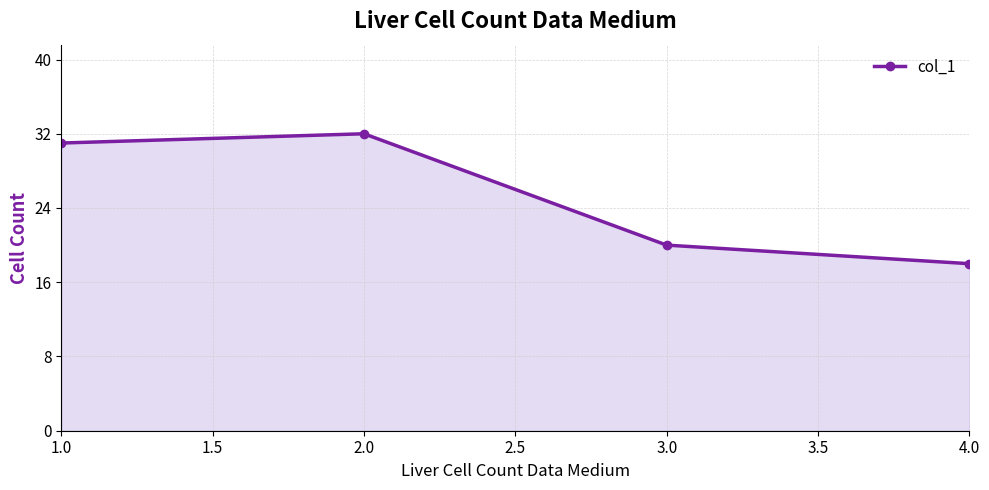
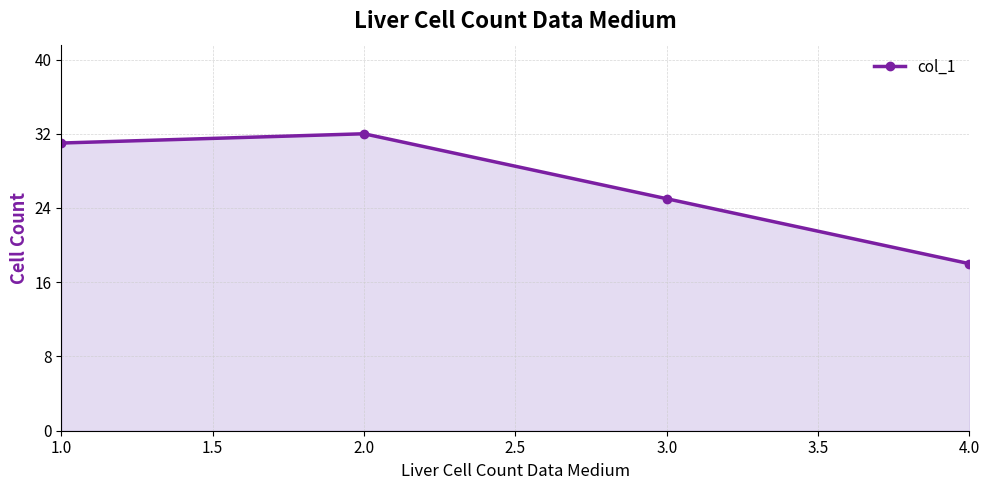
  {
    "1.0": 31,
    "2.0": 32,
-   "3.0": 20,
+   "3.0": 25,
    "4.0": 18
  }
